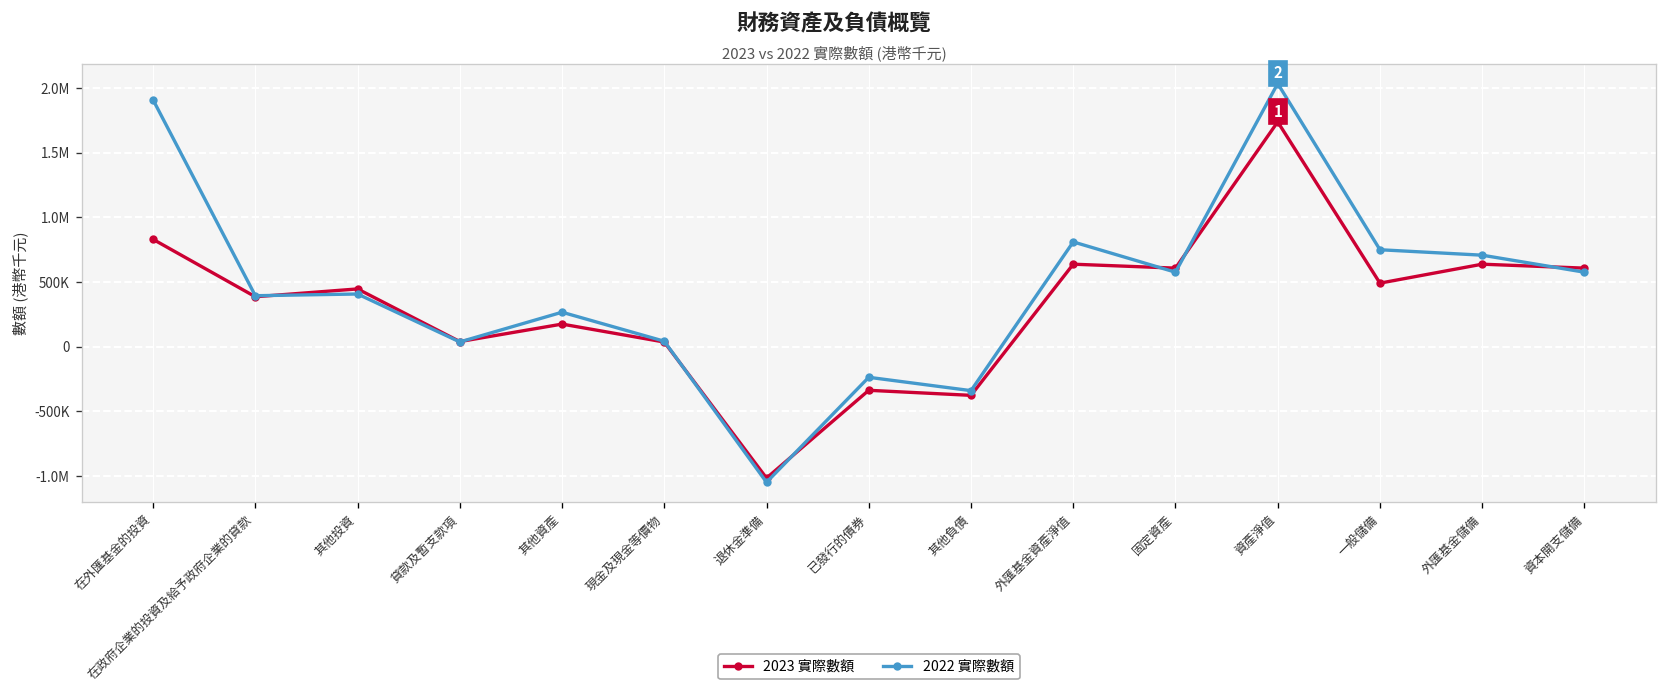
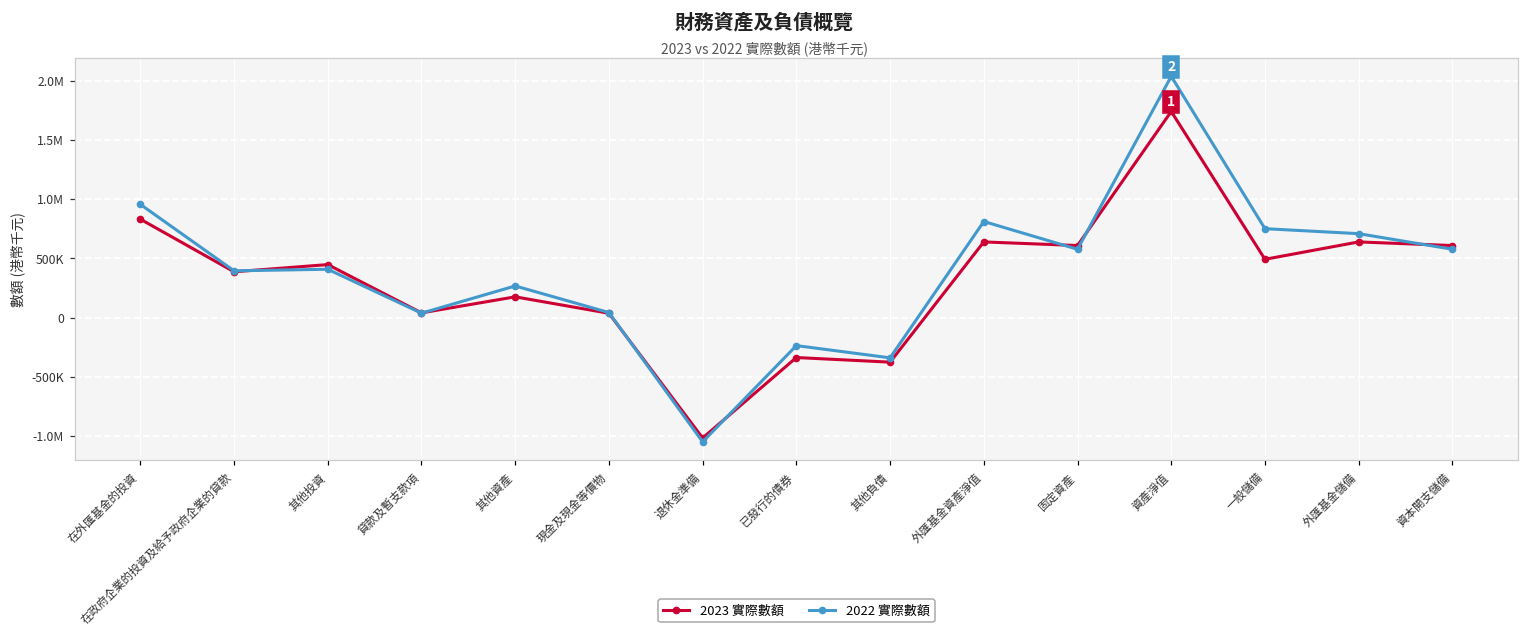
  {
    "2023 實際數額": {
      "在外匯基金的投資": 830000,
      "其他投資": 450000,
      "其他資產": 180000,
      "退休金準備": -1020000,
      "已發行的債券": -340000,
      "其他負債": -380000,
      "外匯基金資產淨值": 640000,
      "固定資產": 610000,
      "一般儲備": 490000,
      "外匯基金儲備": 640000,
      "資本開支儲備": 610000
    },
    "2022 實際數額": {
-     "在外匯基金的投資": 1910000,
+     "在外匯基金的投資": 960000,
      "其他投資": 410000,
      "其他資產": 270000,
      "退休金準備": -1050000,
      "已發行的債券": -240000,
      "其他負債": -340000,
      "外匯基金資產淨值": 810000,
      "固定資產": 580000,
      "一般儲備": 750000,
      "外匯基金儲備": 710000,
      "資本開支儲備": 580000
    }
  }
